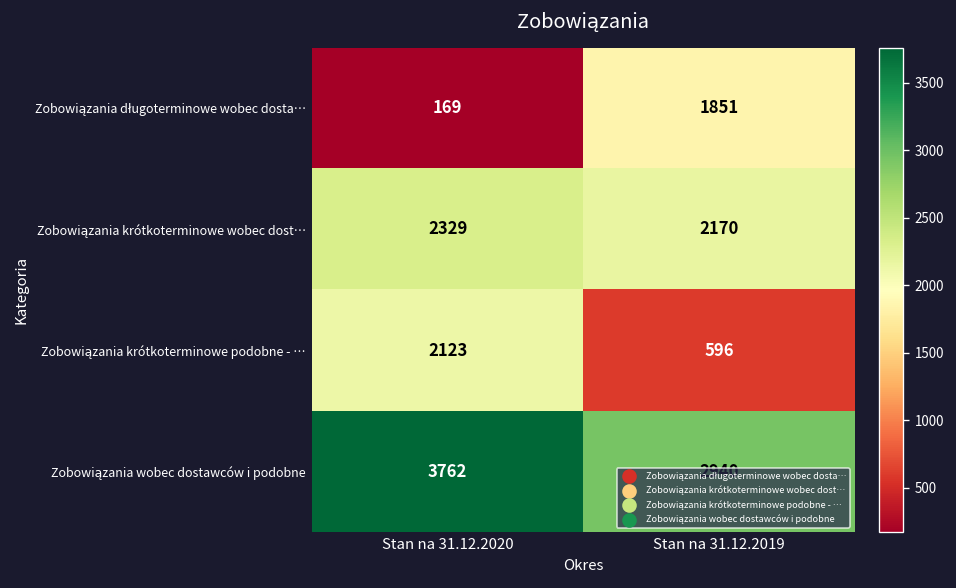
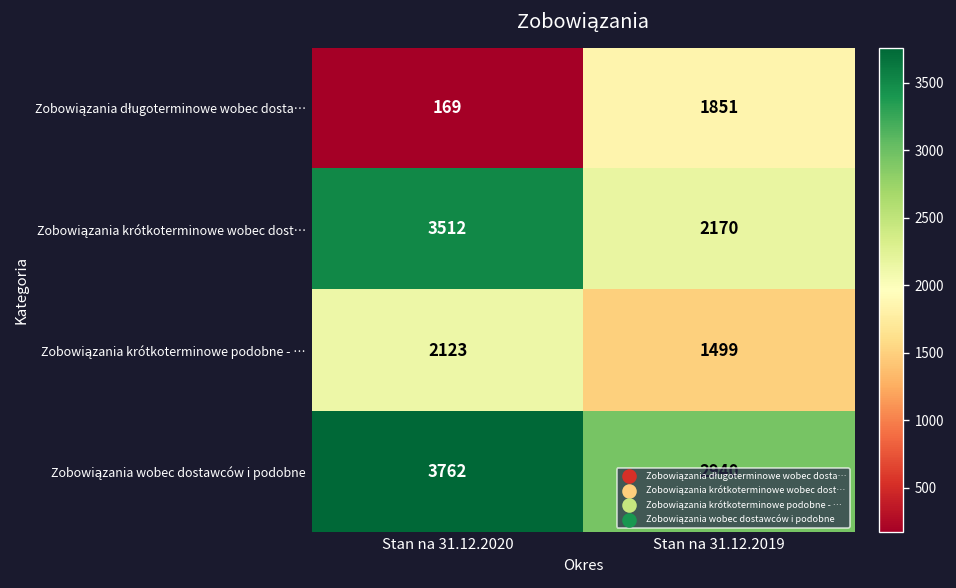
  {
    "Zobowiązania długoterminowe wobec dosta…": {
      "Stan na 31.12.2020": 169,
      "Stan na 31.12.2019": 1851
    },
    "Zobowiązania krótkoterminowe wobec dost…": {
-     "Stan na 31.12.2020": 2329,
+     "Stan na 31.12.2020": 3512,
      "Stan na 31.12.2019": 2170
    },
    "Zobowiązania krótkoterminowe podobne - …": {
      "Stan na 31.12.2020": 2123,
-     "Stan na 31.12.2019": 596
+     "Stan na 31.12.2019": 1499
    },
    "Zobowiązania wobec dostawców i podobne": {
      "Stan na 31.12.2020": 3762
    }
  }
